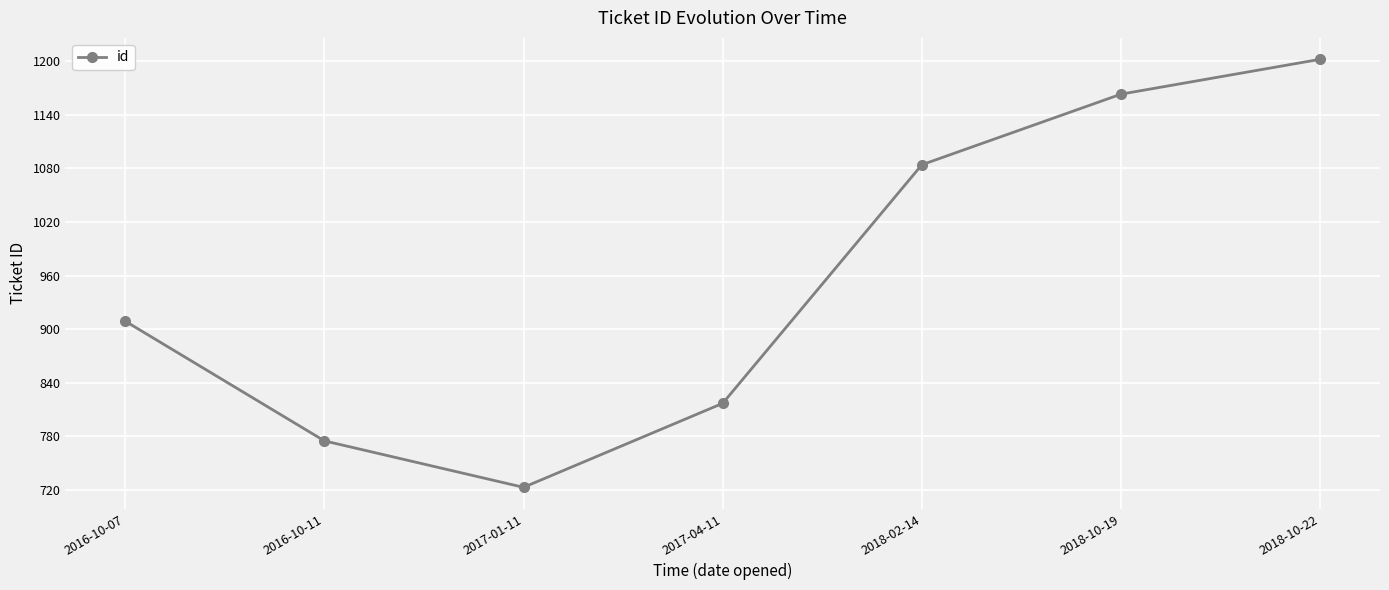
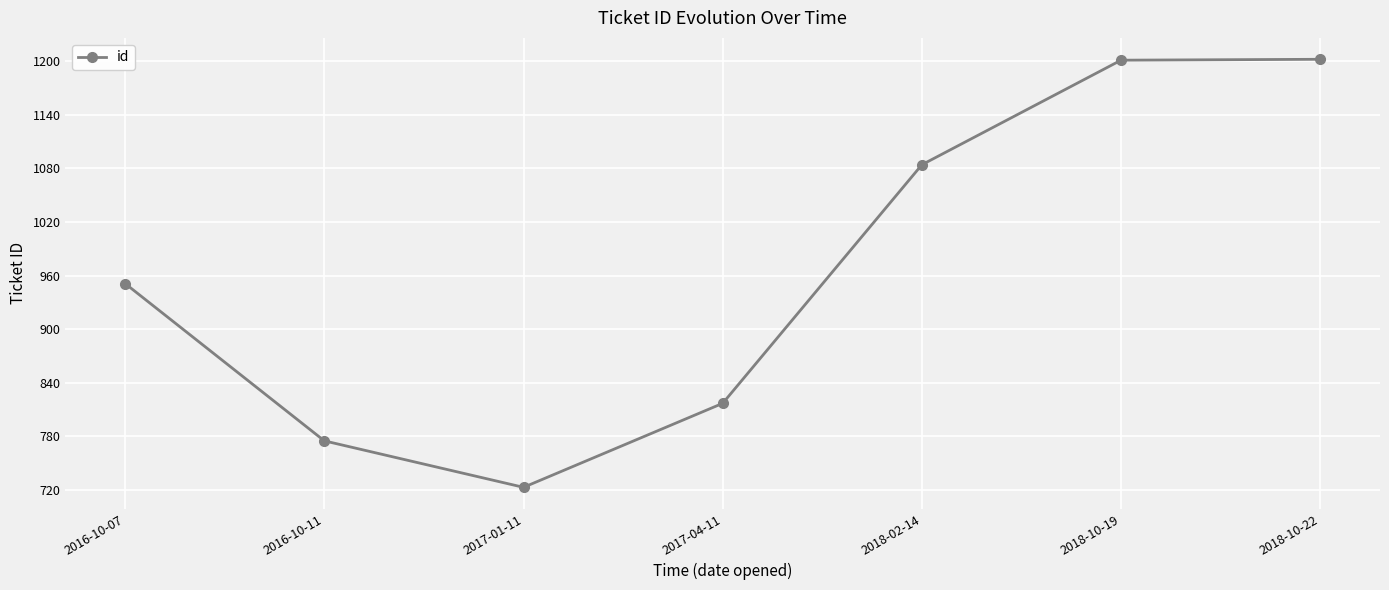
  {
-   "2016-10-07": 910,
+   "2016-10-07": 950,
    "2016-10-11": 780,
    "2017-01-11": 720,
    "2017-04-11": 820,
    "2018-02-14": 1080,
-   "2018-10-19": 1160,
+   "2018-10-19": 1200,
    "2018-10-22": 1200
  }
